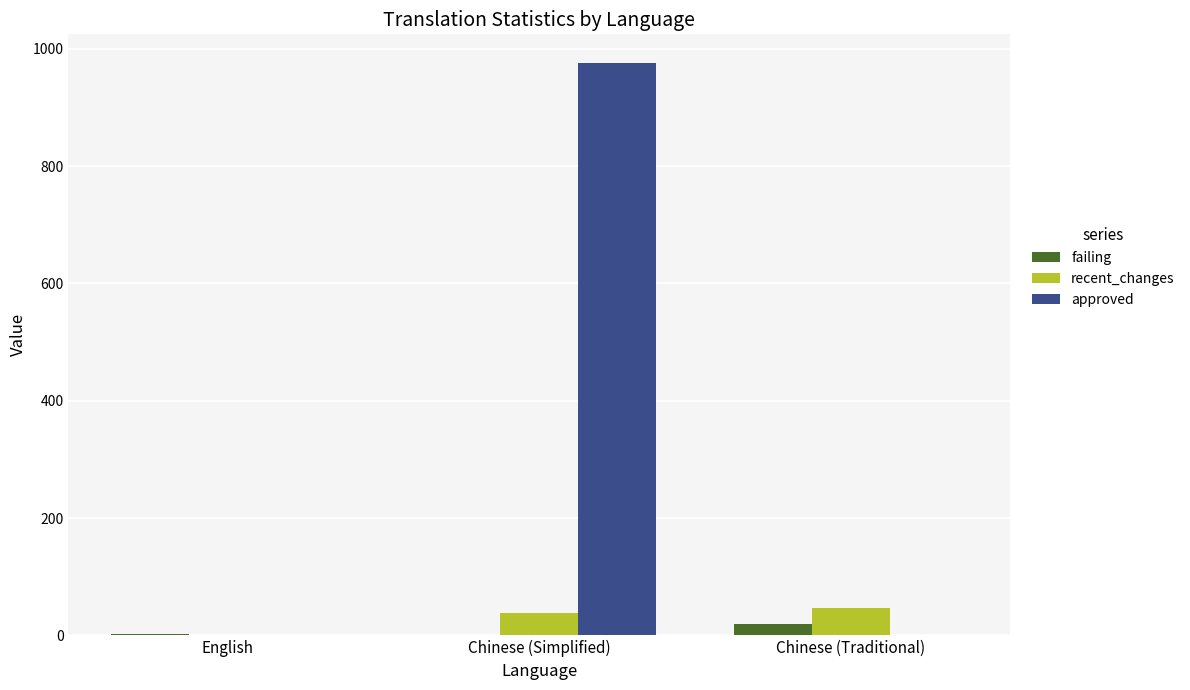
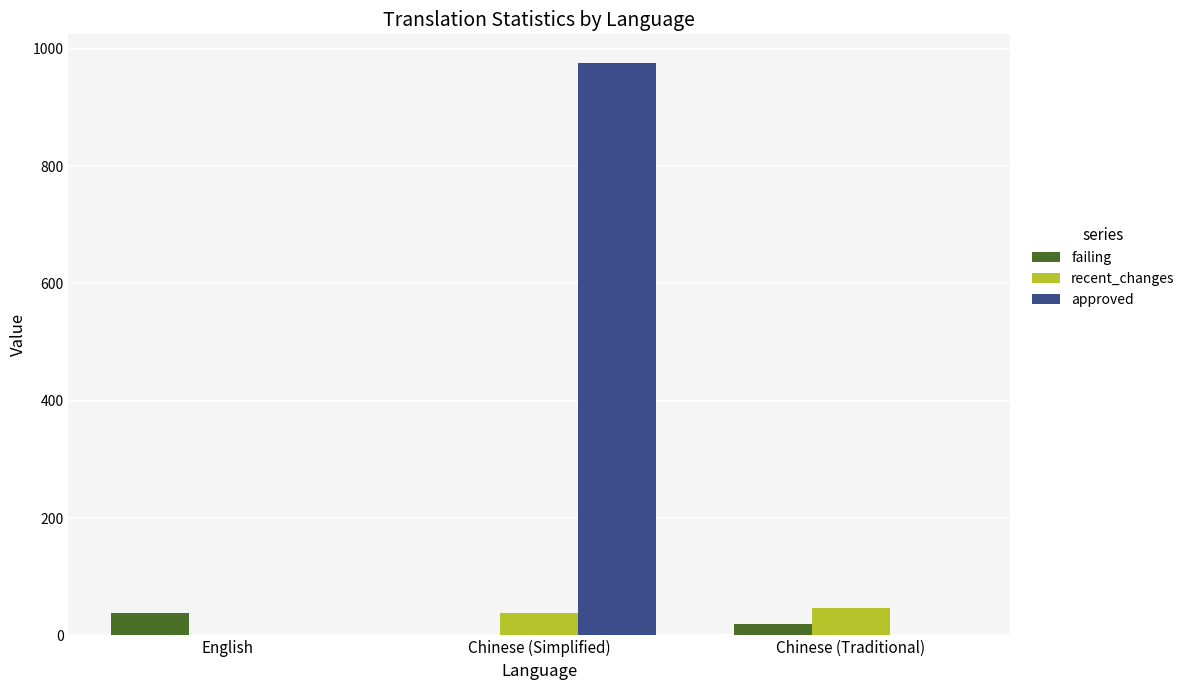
  {
    "failing": {
-     "English": 0,
+     "English": 40,
      "Chinese (Simplified)": 0,
      "Chinese (Traditional)": 20
    },
    "recent_changes": {
      "English": 0,
      "Chinese (Simplified)": 40,
      "Chinese (Traditional)": 50
    },
    "approved": {
      "English": 0,
      "Chinese (Simplified)": 980,
      "Chinese (Traditional)": 0
    }
  }
